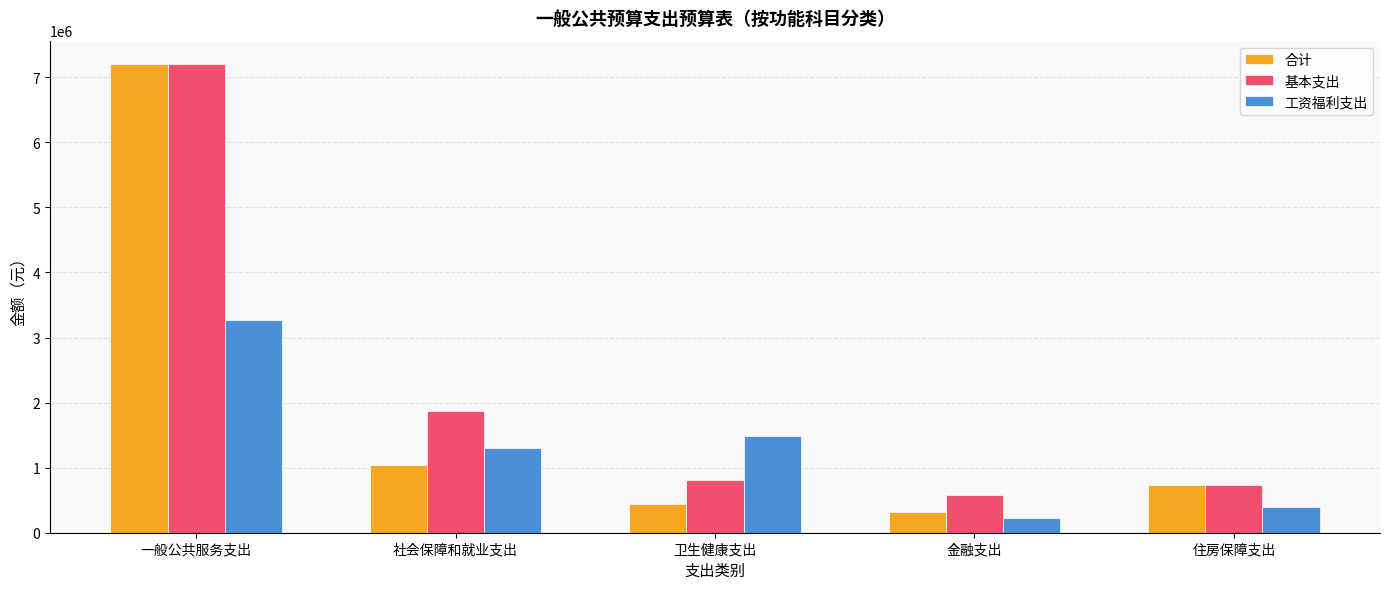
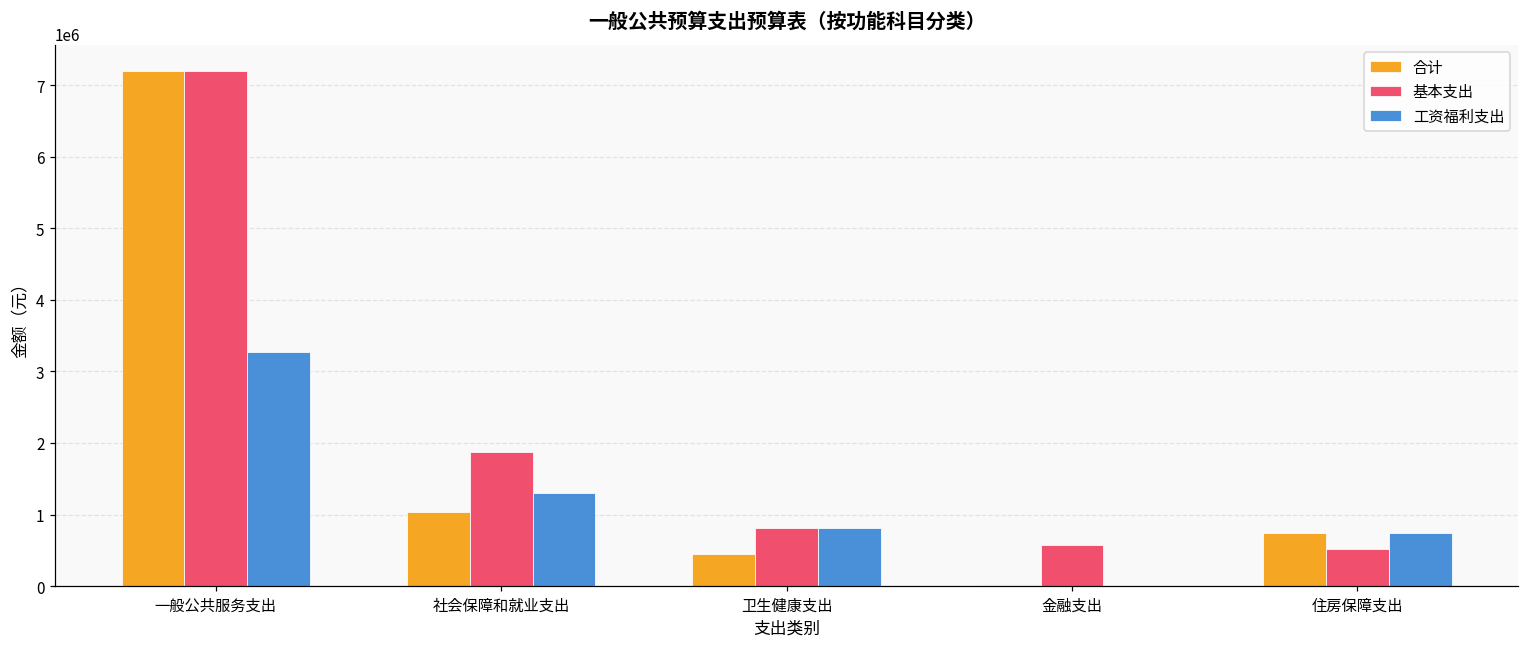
  {
    "合计": {
      "一般公共服务支出": 7200000,
      "社会保障和就业支出": 1000000,
      "卫生健康支出": 400000,
-     "金融支出": 300000,
+     "金融支出": 0,
      "住房保障支出": 700000
    },
    "基本支出": {
      "一般公共服务支出": 7200000,
      "社会保障和就业支出": 1900000,
      "卫生健康支出": 800000,
      "金融支出": 600000,
-     "住房保障支出": 700000
+     "住房保障支出": 500000
    },
    "工资福利支出": {
      "一般公共服务支出": 3300000,
      "社会保障和就业支出": 1300000,
-     "卫生健康支出": 1500000,
-     "金融支出": 200000,
-     "住房保障支出": 400000
+     "卫生健康支出": 800000,
+     "金融支出": 0,
+     "住房保障支出": 700000
    }
  }
